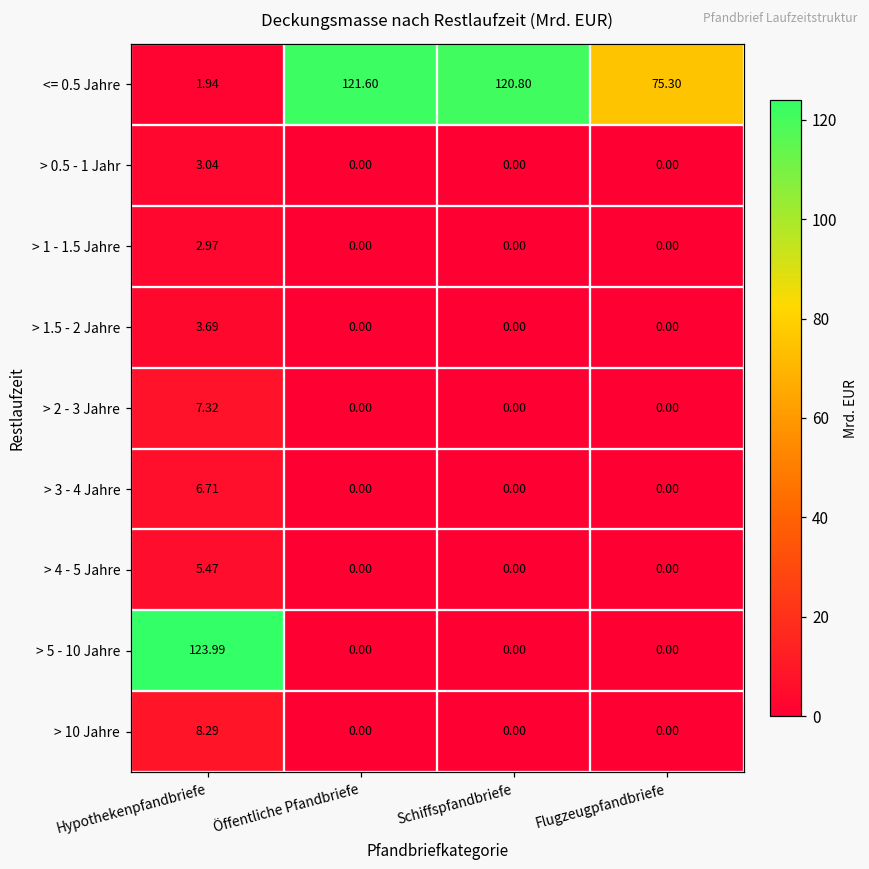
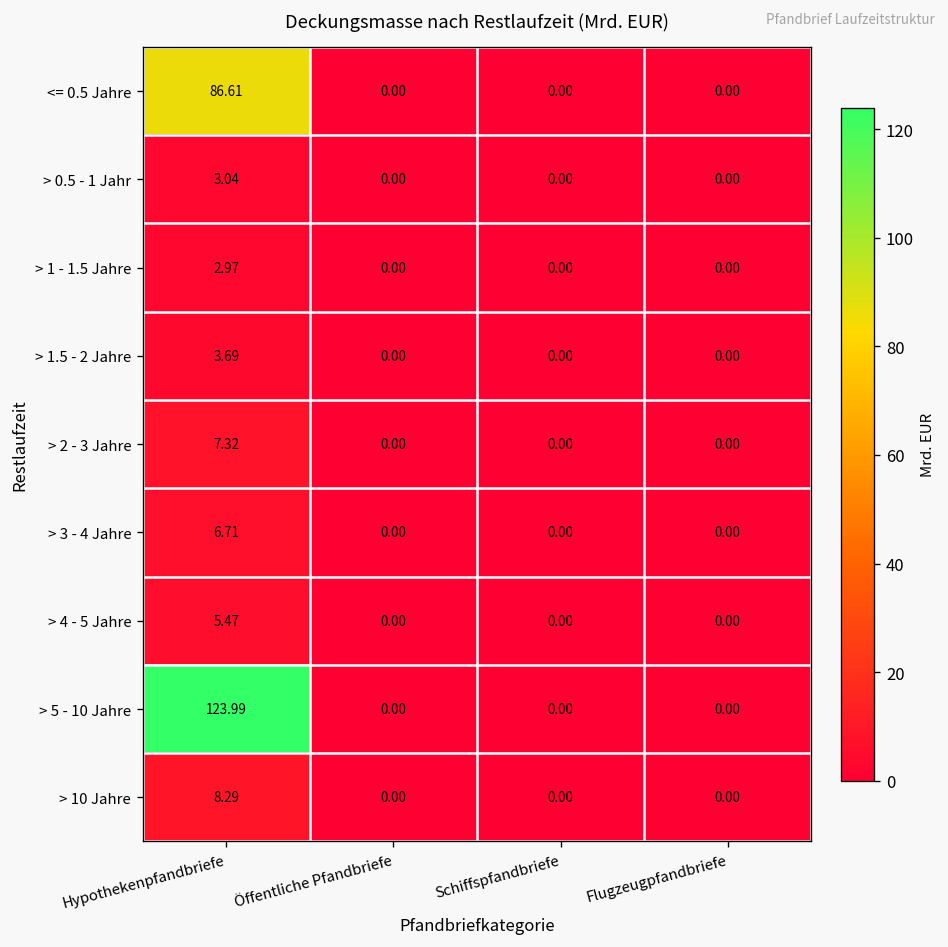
  {
    "<= 0.5 Jahre": {
-     "Hypothekenpfandbriefe": 1.94,
-     "Öffentliche Pfandbriefe": 121.60,
-     "Schiffspfandbriefe": 120.80,
-     "Flugzeugpfandbriefe": 75.30
+     "Hypothekenpfandbriefe": 86.61,
+     "Öffentliche Pfandbriefe": 0.00,
+     "Schiffspfandbriefe": 0.00,
+     "Flugzeugpfandbriefe": 0.00
    },
    "> 0.5 - 1 Jahr": {
      "Hypothekenpfandbriefe": 3.04,
      "Öffentliche Pfandbriefe": 0.00,
      "Schiffspfandbriefe": 0.00,
      "Flugzeugpfandbriefe": 0.00
    },
    "> 1 - 1.5 Jahre": {
      "Hypothekenpfandbriefe": 2.97,
      "Öffentliche Pfandbriefe": 0.00,
      "Schiffspfandbriefe": 0.00,
      "Flugzeugpfandbriefe": 0.00
    },
    "> 1.5 - 2 Jahre": {
      "Hypothekenpfandbriefe": 3.69,
      "Öffentliche Pfandbriefe": 0.00,
      "Schiffspfandbriefe": 0.00,
      "Flugzeugpfandbriefe": 0.00
    },
    "> 2 - 3 Jahre": {
      "Hypothekenpfandbriefe": 7.32,
      "Öffentliche Pfandbriefe": 0.00,
      "Schiffspfandbriefe": 0.00,
      "Flugzeugpfandbriefe": 0.00
    },
    "> 3 - 4 Jahre": {
      "Hypothekenpfandbriefe": 6.71,
      "Öffentliche Pfandbriefe": 0.00,
      "Schiffspfandbriefe": 0.00,
      "Flugzeugpfandbriefe": 0.00
    },
    "> 4 - 5 Jahre": {
      "Hypothekenpfandbriefe": 5.47,
      "Öffentliche Pfandbriefe": 0.00,
      "Schiffspfandbriefe": 0.00,
      "Flugzeugpfandbriefe": 0.00
    },
    "> 5 - 10 Jahre": {
      "Hypothekenpfandbriefe": 123.99,
      "Öffentliche Pfandbriefe": 0.00,
      "Schiffspfandbriefe": 0.00,
      "Flugzeugpfandbriefe": 0.00
    },
    "> 10 Jahre": {
      "Hypothekenpfandbriefe": 8.29,
      "Öffentliche Pfandbriefe": 0.00,
      "Schiffspfandbriefe": 0.00,
      "Flugzeugpfandbriefe": 0.00
    }
  }
